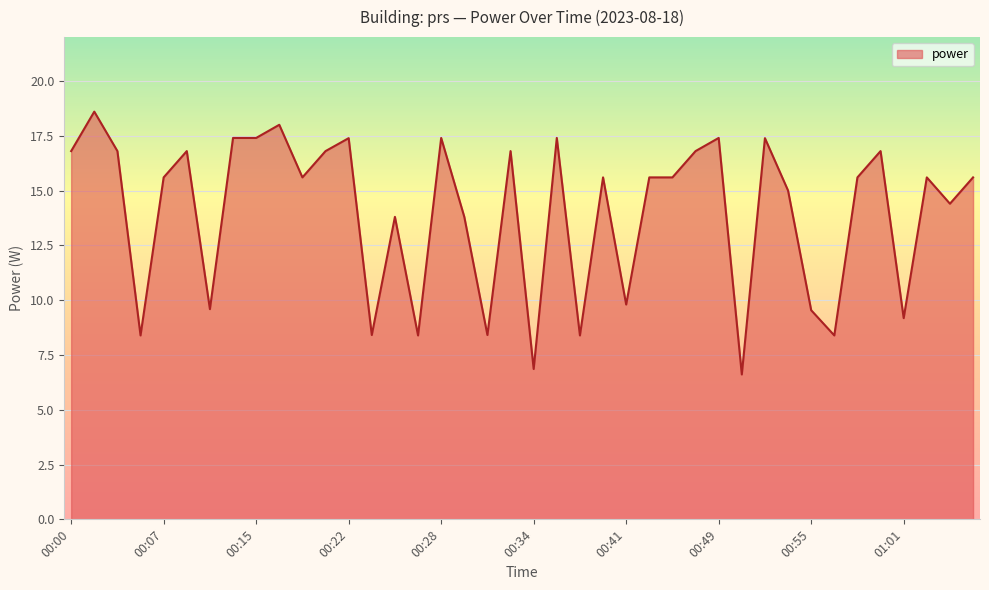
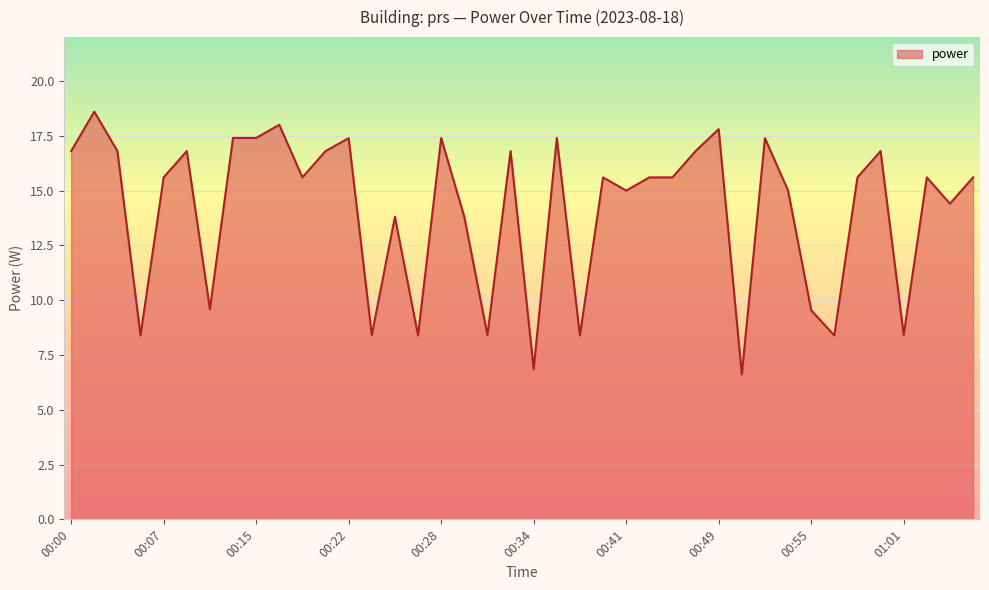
  {
    "00:00": 16.8,
    "00:07": 15.6,
    "00:15": 17.4,
    "00:22": 17.4,
    "00:28": 17.4,
    "00:34": 6.9,
-   "00:41": 9.8,
-   "00:49": 17.4,
+   "00:41": 15.0,
+   "00:49": 17.8,
    "00:55": 9.5,
-   "01:01": 9.2
+   "01:01": 8.4
  }
